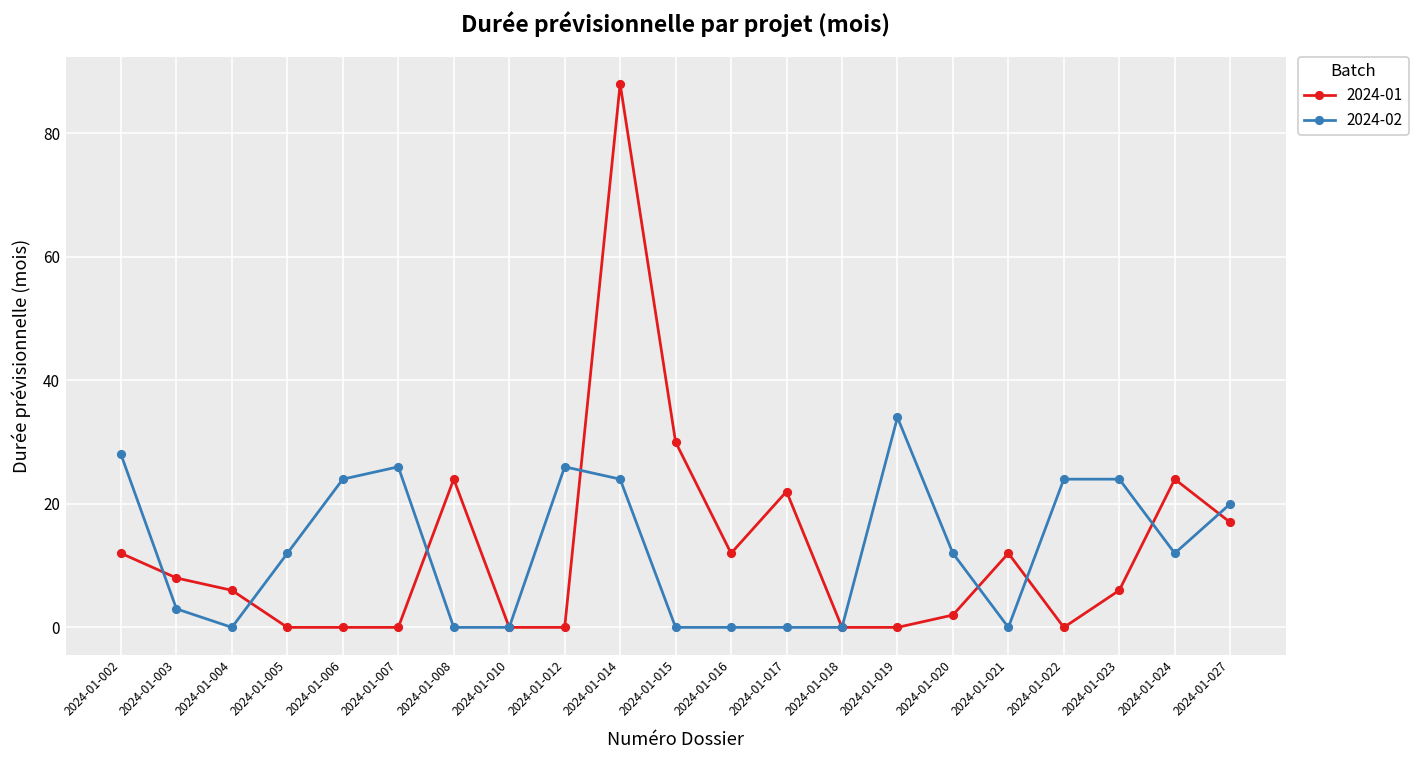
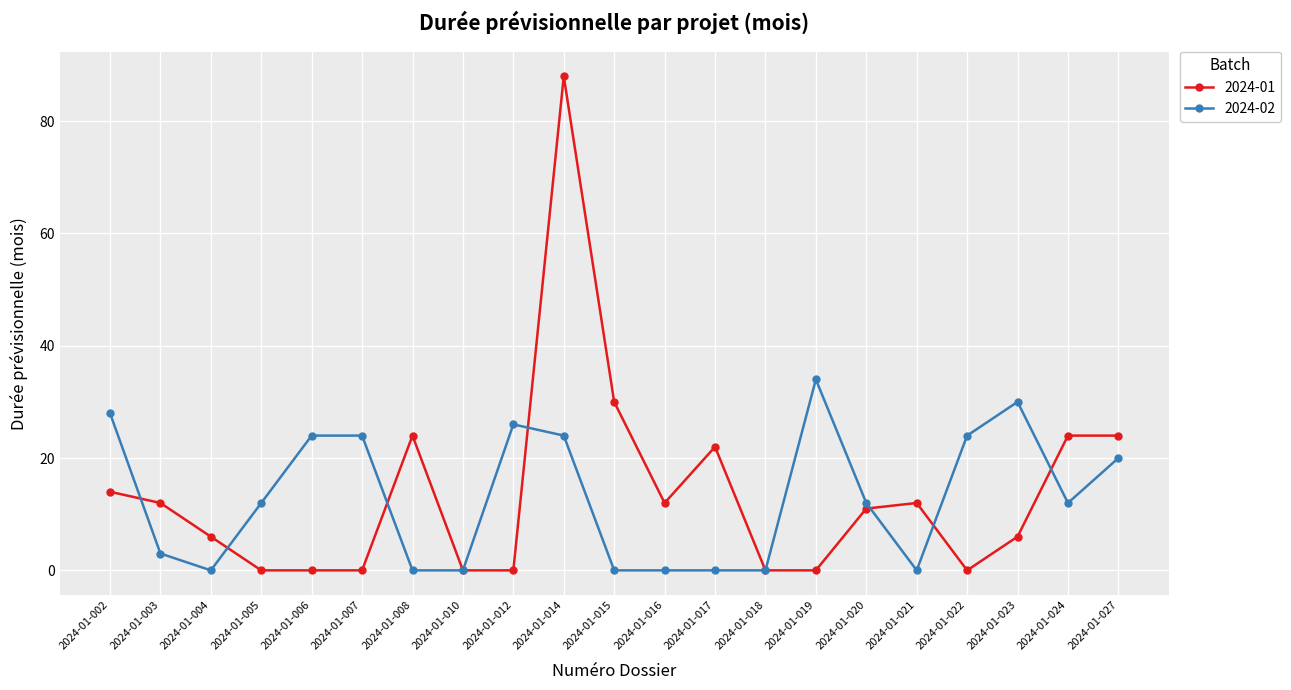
  {
    "2024-01": {
-     "2024-01-002": 12,
-     "2024-01-003": 8,
+     "2024-01-002": 14,
+     "2024-01-003": 12,
      "2024-01-004": 6,
      "2024-01-005": 0,
      "2024-01-006": 0,
      "2024-01-007": 0,
      "2024-01-008": 24,
      "2024-01-012": 0,
      "2024-01-014": 88,
      "2024-01-015": 30,
      "2024-01-016": 12,
      "2024-01-017": 22,
      "2024-01-019": 0,
-     "2024-01-020": 2,
+     "2024-01-020": 11,
      "2024-01-021": 12,
      "2024-01-022": 0,
      "2024-01-023": 6,
      "2024-01-024": 24,
-     "2024-01-027": 17
+     "2024-01-027": 24
    },
    "2024-02": {
      "2024-01-002": 28,
      "2024-01-003": 3,
      "2024-01-004": 0,
      "2024-01-005": 12,
      "2024-01-006": 24,
-     "2024-01-007": 26,
+     "2024-01-007": 24,
      "2024-01-008": 0,
      "2024-01-012": 26,
      "2024-01-014": 24,
      "2024-01-015": 0,
      "2024-01-016": 0,
      "2024-01-017": 0,
      "2024-01-019": 34,
      "2024-01-020": 12,
      "2024-01-021": 0,
      "2024-01-022": 24,
-     "2024-01-023": 24,
+     "2024-01-023": 30,
      "2024-01-024": 12,
      "2024-01-027": 20
    }
  }
